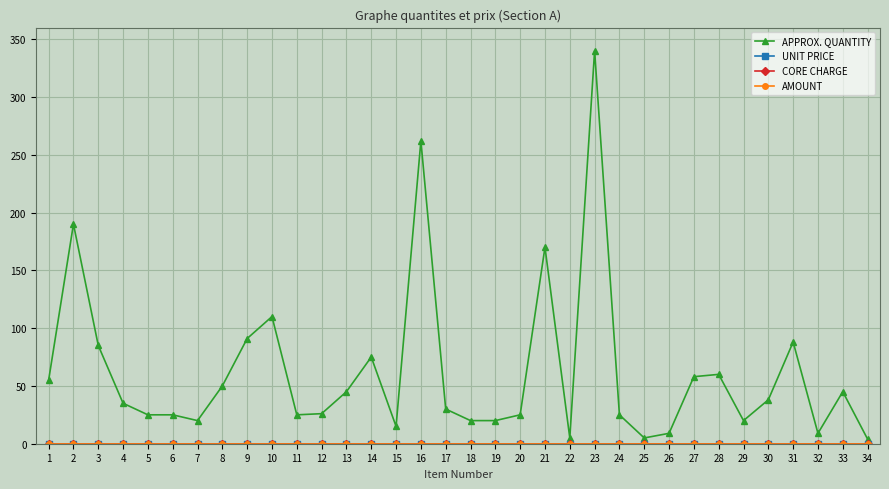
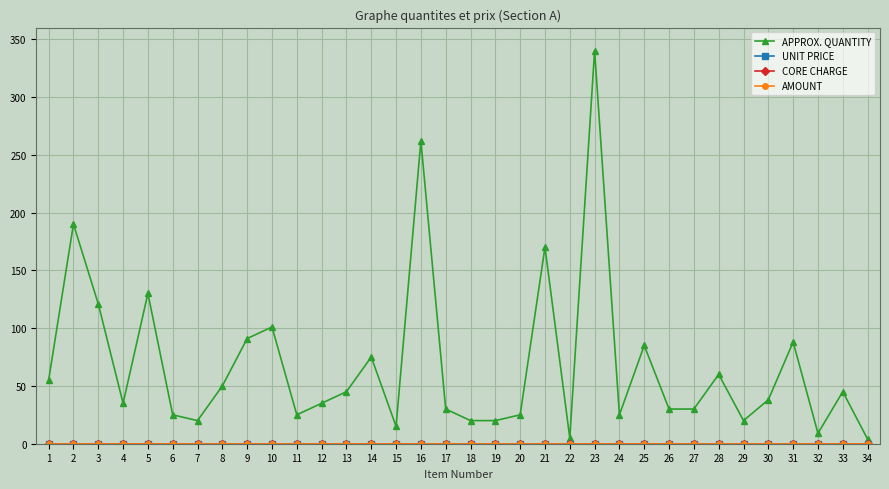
  {
    "APPROX. QUANTITY": {
      "1": 55,
      "2": 190,
-     "3": 85,
+     "3": 121,
      "4": 35,
-     "5": 25,
+     "5": 130,
      "6": 25,
      "7": 20,
      "8": 50,
      "9": 91,
-     "10": 110,
+     "10": 101,
      "11": 25,
-     "12": 26,
+     "12": 35,
      "13": 45,
      "14": 75,
      "15": 15,
      "16": 262,
      "17": 30,
      "18": 20,
      "19": 20,
      "20": 25,
      "21": 170,
      "22": 5,
      "23": 340,
      "24": 25,
-     "25": 5,
-     "26": 9,
-     "27": 58,
+     "25": 85,
+     "26": 30,
+     "27": 30,
      "28": 60,
      "29": 20,
      "30": 38,
      "31": 88,
      "32": 9,
      "33": 45,
      "34": 4
    },
    "AMOUNT": {
      "1": 0,
      "2": 0,
      "3": 0,
      "4": 0,
      "5": 0,
      "6": 0,
      "7": 0,
      "8": 0,
      "9": 0,
      "10": 0,
      "11": 0,
      "12": 0,
      "13": 0,
      "14": 0,
      "15": 0,
      "16": 0,
      "17": 0,
      "18": 0,
      "19": 0,
      "20": 0,
      "21": 0,
      "22": 0,
      "23": 0,
      "24": 0,
      "25": 0,
      "26": 0,
      "27": 0,
      "28": 0,
      "29": 0,
      "30": 0,
      "31": 0,
      "32": 0,
      "33": 0,
      "34": 0
    }
  }
